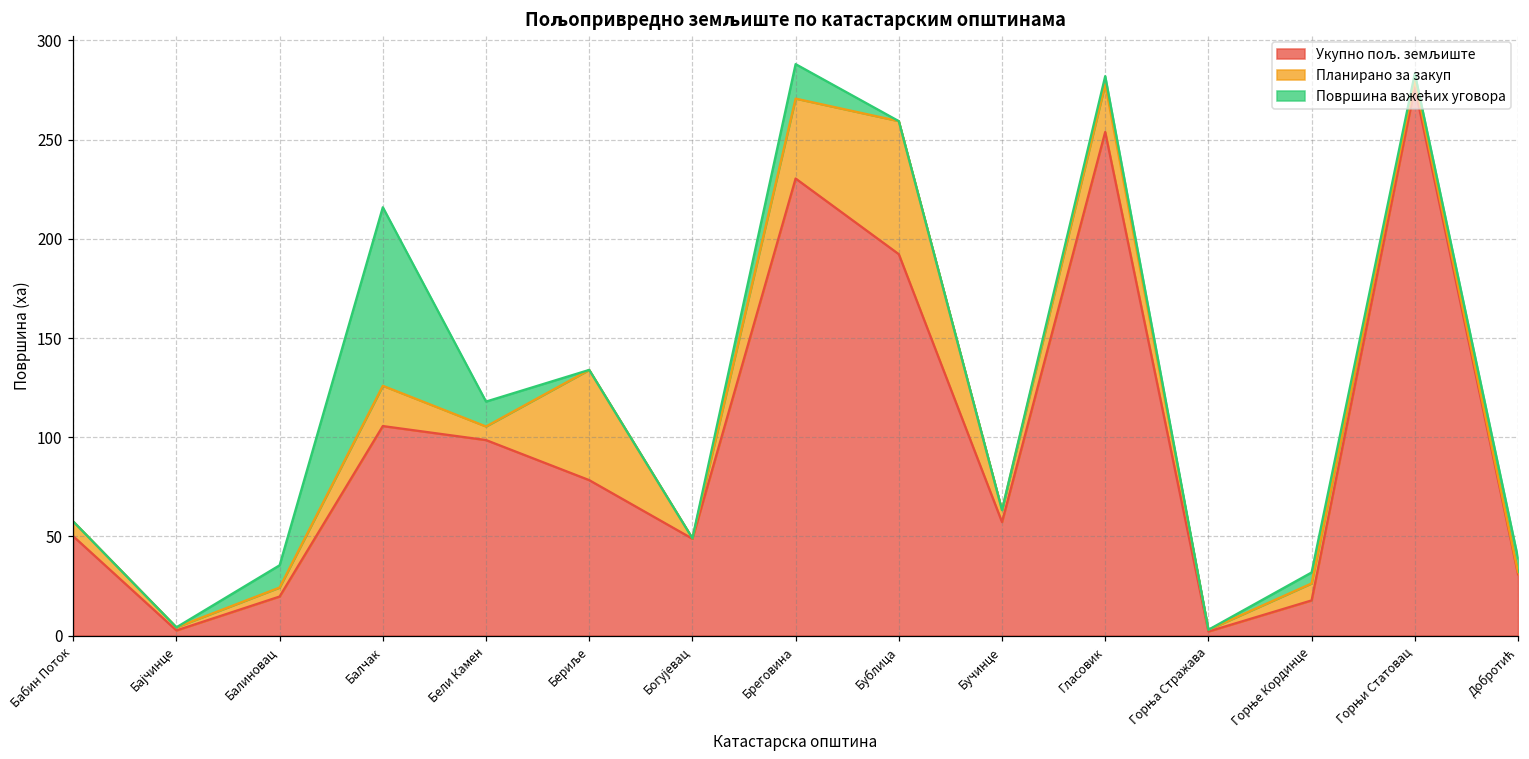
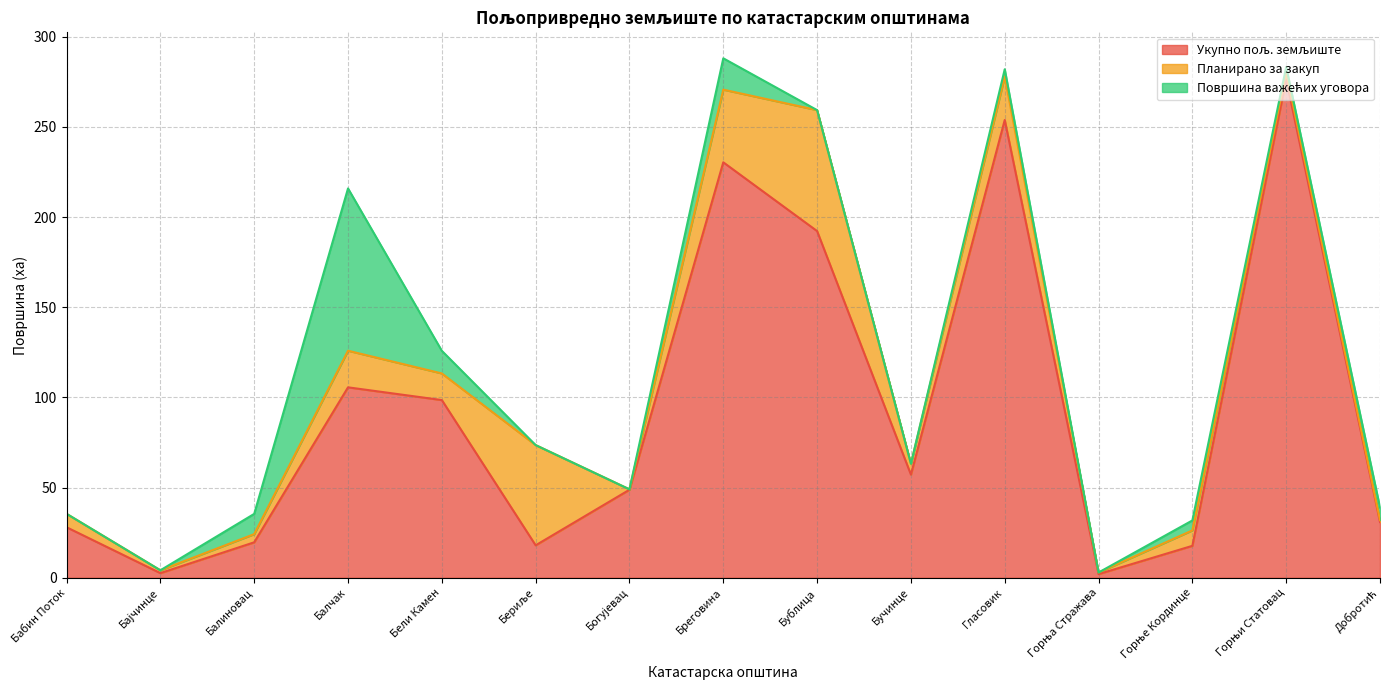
  {
    "Укупно пољ. земљиште": {
-     "Бабин Поток": 50,
+     "Бабин Поток": 28,
      "Бајчинце": 3,
      "Балиновац": 20,
      "Балчак": 106,
      "Бели Камен": 99,
-     "Бериље": 78,
+     "Бериље": 18,
      "Бреговина": 230,
      "Бублица": 192,
      "Бучинце": 57,
      "Гласовик": 254,
      "Горње Кординце": 18
    },
    "Планирано за закуп": {
      "Балиновац": 5,
      "Балчак": 20,
-     "Бели Камен": 7,
+     "Бели Камен": 15,
      "Бреговина": 40,
      "Гласовик": 24,
      "Горње Кординце": 9
    },
    "Површина важећих уговора": {
      "Балиновац": 11,
      "Балчак": 90,
      "Бели Камен": 13,
      "Бреговина": 17,
      "Гласовик": 4,
      "Горње Кординце": 6,
      "Добротић": 7
    }
  }
